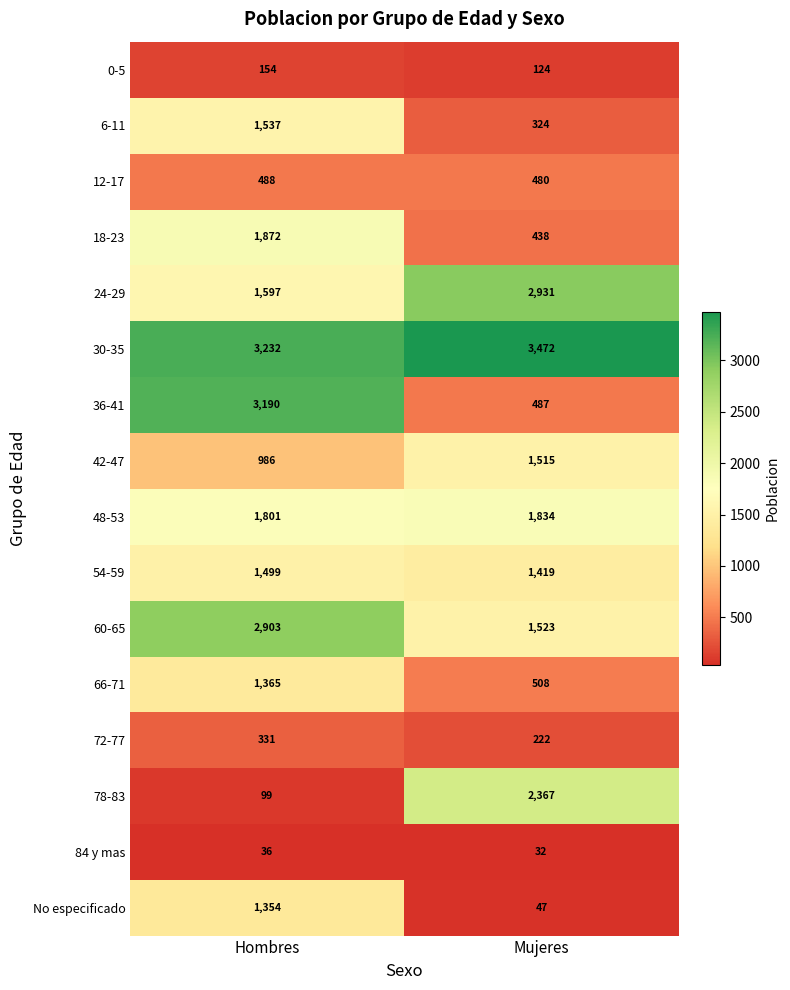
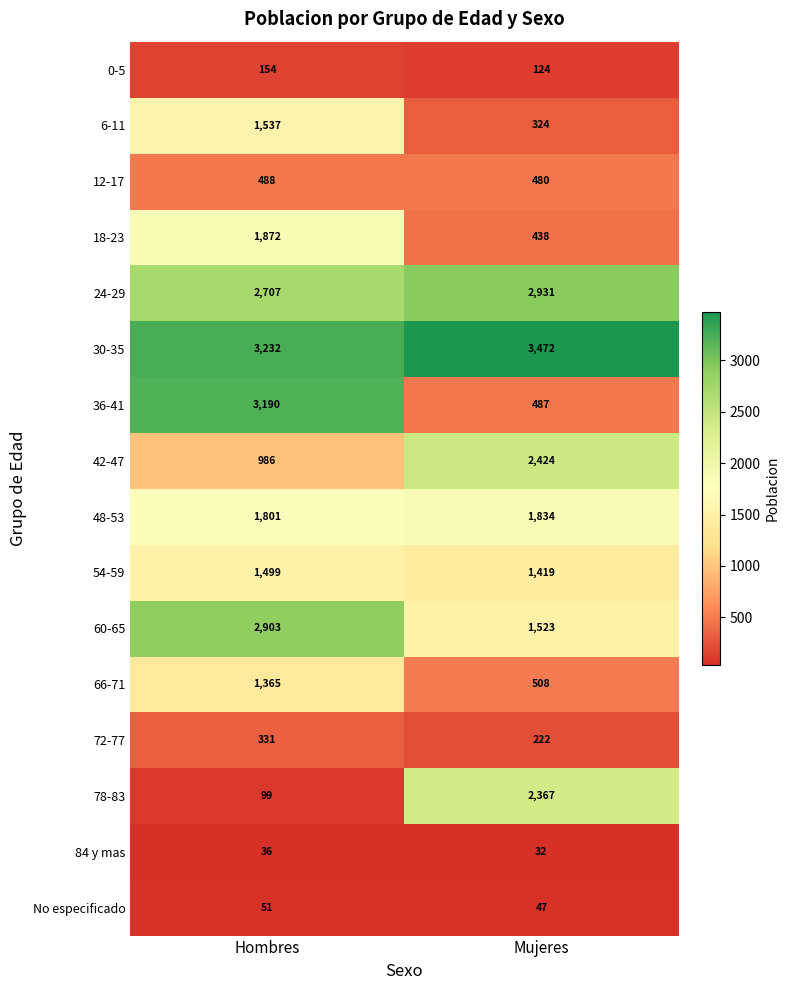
  {
    "0-5": {
      "Hombres": "154",
      "Mujeres": "124"
    },
    "6-11": {
      "Hombres": "1,537",
      "Mujeres": "324"
    },
    "12-17": {
      "Hombres": "488",
      "Mujeres": "480"
    },
    "18-23": {
      "Hombres": "1,872",
      "Mujeres": "438"
    },
    "24-29": {
-     "Hombres": "1,597",
+     "Hombres": "2,707",
      "Mujeres": "2,931"
    },
    "30-35": {
      "Hombres": "3,232",
      "Mujeres": "3,472"
    },
    "36-41": {
      "Hombres": "3,190",
      "Mujeres": "487"
    },
    "42-47": {
      "Hombres": "986",
-     "Mujeres": "1,515"
+     "Mujeres": "2,424"
    },
    "48-53": {
      "Hombres": "1,801",
      "Mujeres": "1,834"
    },
    "54-59": {
      "Hombres": "1,499",
      "Mujeres": "1,419"
    },
    "60-65": {
      "Hombres": "2,903",
      "Mujeres": "1,523"
    },
    "66-71": {
      "Hombres": "1,365",
      "Mujeres": "508"
    },
    "72-77": {
      "Hombres": "331",
      "Mujeres": "222"
    },
    "78-83": {
      "Hombres": "99",
      "Mujeres": "2,367"
    },
    "84 y mas": {
      "Hombres": "36",
      "Mujeres": "32"
    },
    "No especificado": {
-     "Hombres": "1,354",
+     "Hombres": "51",
      "Mujeres": "47"
    }
  }
